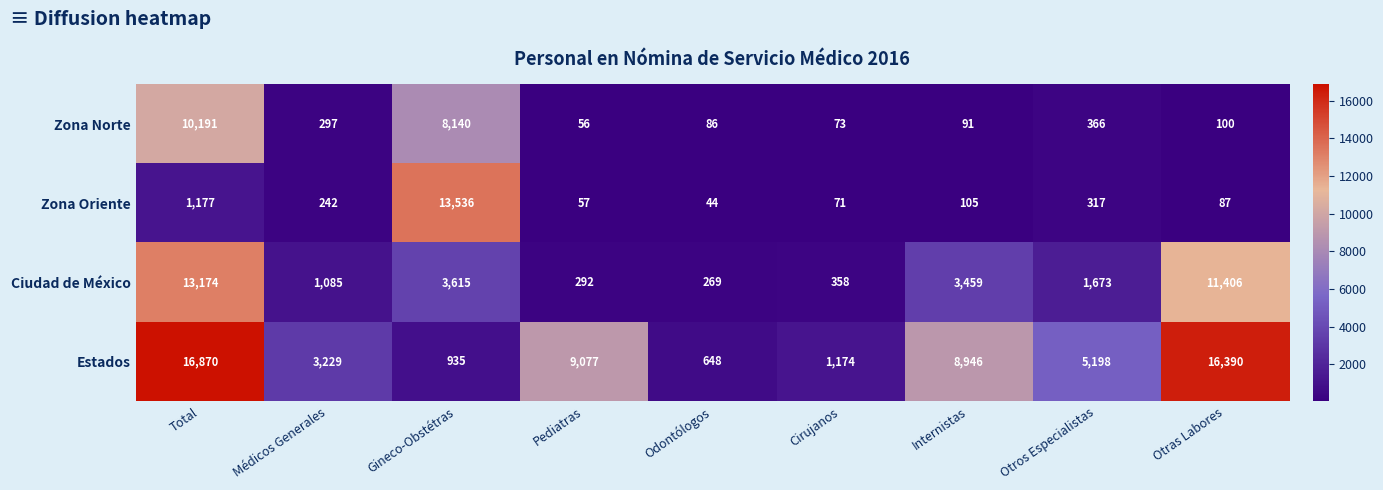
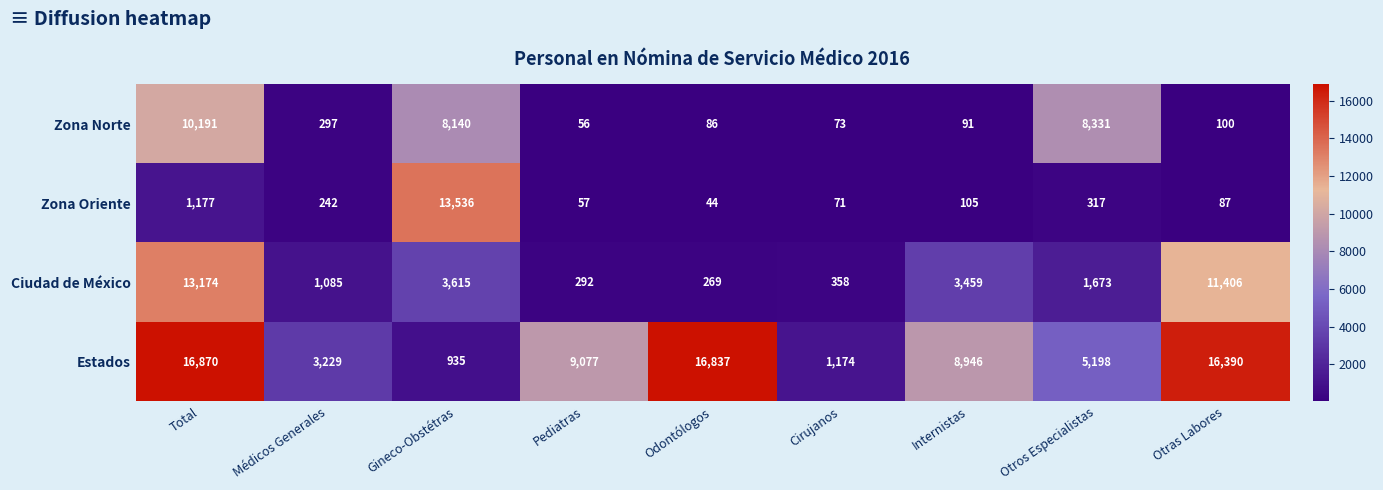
  {
    "Zona Norte": {
      "Total": "10,191",
      "Médicos Generales": "297",
      "Gineco-Obstétras": "8,140",
      "Pediatras": "56",
      "Odontólogos": "86",
      "Cirujanos": "73",
      "Internistas": "91",
-     "Otros Especialistas": "366",
+     "Otros Especialistas": "8,331",
      "Otras Labores": "100"
    },
    "Zona Oriente": {
      "Total": "1,177",
      "Médicos Generales": "242",
      "Gineco-Obstétras": "13,536",
      "Pediatras": "57",
      "Odontólogos": "44",
      "Cirujanos": "71",
      "Internistas": "105",
      "Otros Especialistas": "317",
      "Otras Labores": "87"
    },
    "Ciudad de México": {
      "Total": "13,174",
      "Médicos Generales": "1,085",
      "Gineco-Obstétras": "3,615",
      "Pediatras": "292",
      "Odontólogos": "269",
      "Cirujanos": "358",
      "Internistas": "3,459",
      "Otros Especialistas": "1,673",
      "Otras Labores": "11,406"
    },
    "Estados": {
      "Total": "16,870",
      "Médicos Generales": "3,229",
      "Gineco-Obstétras": "935",
      "Pediatras": "9,077",
-     "Odontólogos": "648",
+     "Odontólogos": "16,837",
      "Cirujanos": "1,174",
      "Internistas": "8,946",
      "Otros Especialistas": "5,198",
      "Otras Labores": "16,390"
    }
  }
